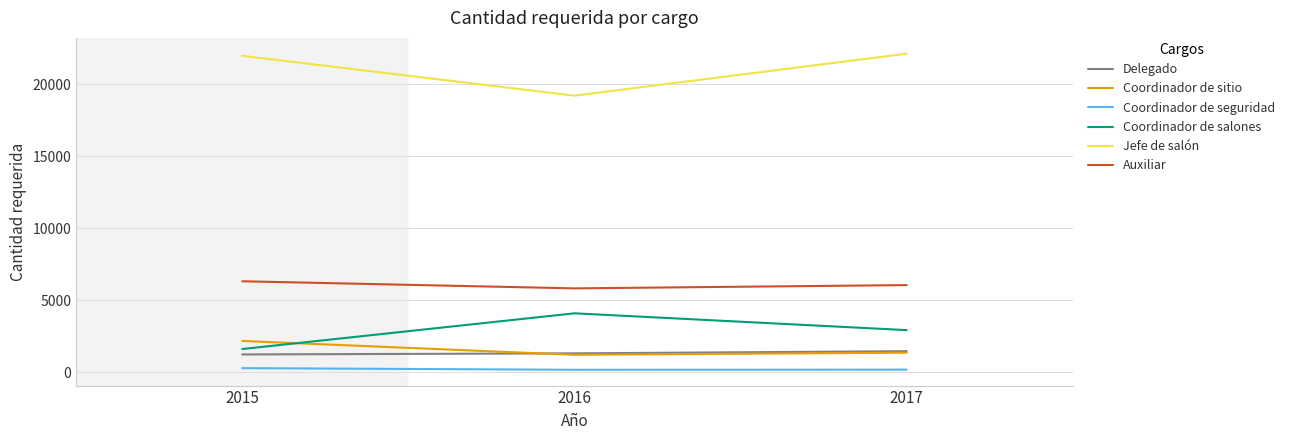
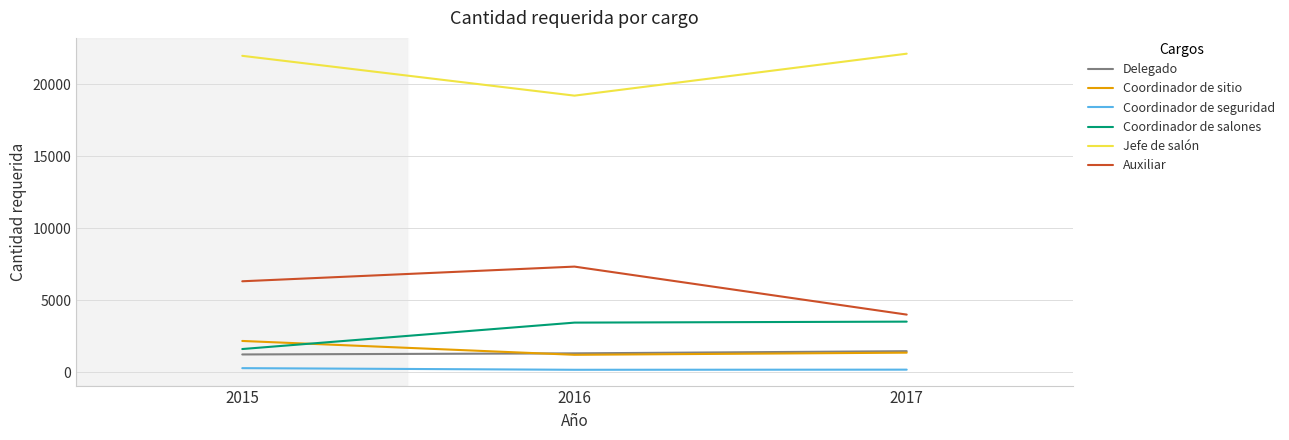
  {
    "Delegado": {
      "2015": 1200
    },
    "Coordinador de sitio": {
      "2015": 2200
    },
    "Coordinador de seguridad": {
      "2015": 300,
      "2016": 200,
      "2017": 200
    },
    "Coordinador de salones": {
      "2015": 1600,
-     "2016": 4100,
-     "2017": 2900
+     "2016": 3500,
+     "2017": 3500
    },
    "Jefe de salón": {
      "2015": 22000,
      "2016": 19200,
      "2017": 22100
    },
    "Auxiliar": {
      "2015": 6300,
-     "2016": 5800,
-     "2017": 6100
+     "2016": 7300,
+     "2017": 4000
    }
  }
